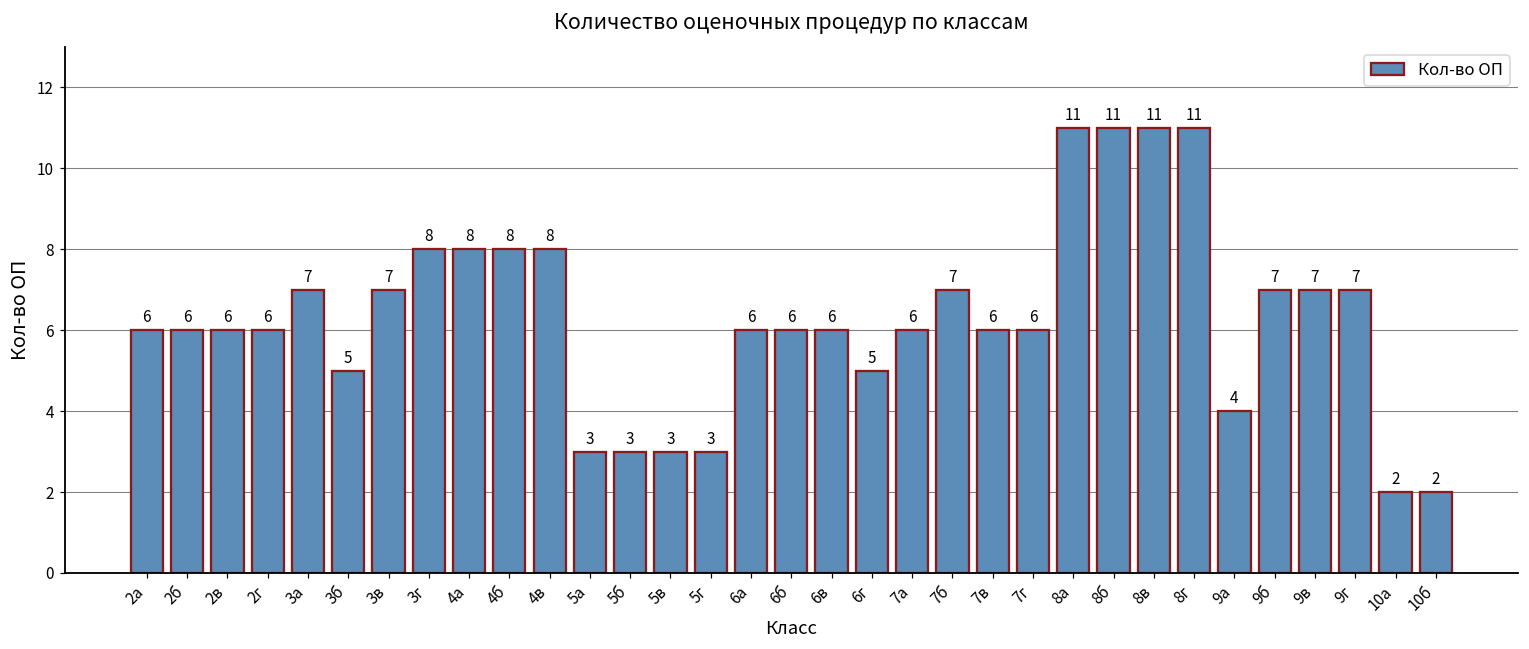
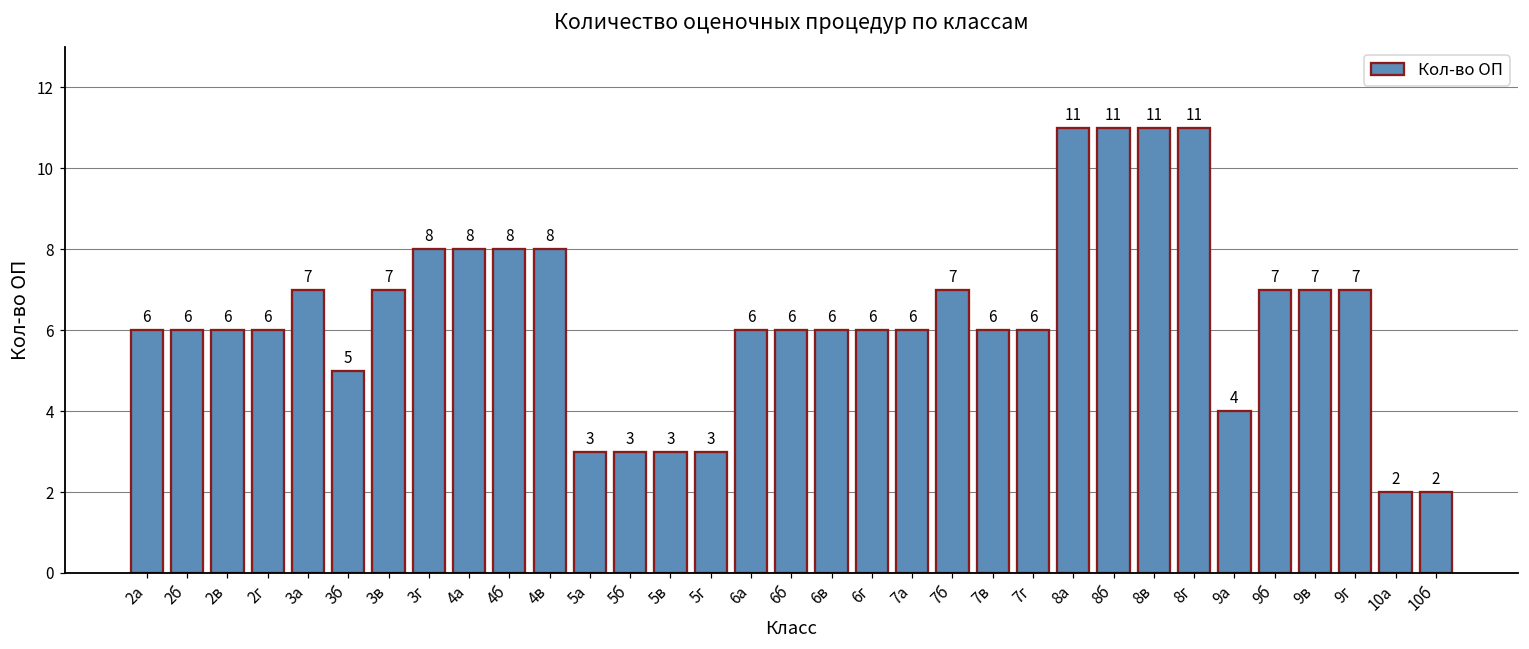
  {
    "2а": 6,
    "2б": 6,
    "2в": 6,
    "2г": 6,
    "3а": 7,
    "3б": 5,
    "3в": 7,
    "3г": 8,
    "4а": 8,
    "4б": 8,
    "4в": 8,
    "5а": 3,
    "5б": 3,
    "5в": 3,
    "5г": 3,
    "6а": 6,
    "6б": 6,
    "6в": 6,
-   "6г": 5,
+   "6г": 6,
    "7а": 6,
    "7б": 7,
    "7в": 6,
    "7г": 6,
    "8а": 11,
    "8б": 11,
    "8в": 11,
    "8г": 11,
    "9а": 4,
    "9б": 7,
    "9в": 7,
    "9г": 7,
    "10а": 2,
    "10б": 2
  }
